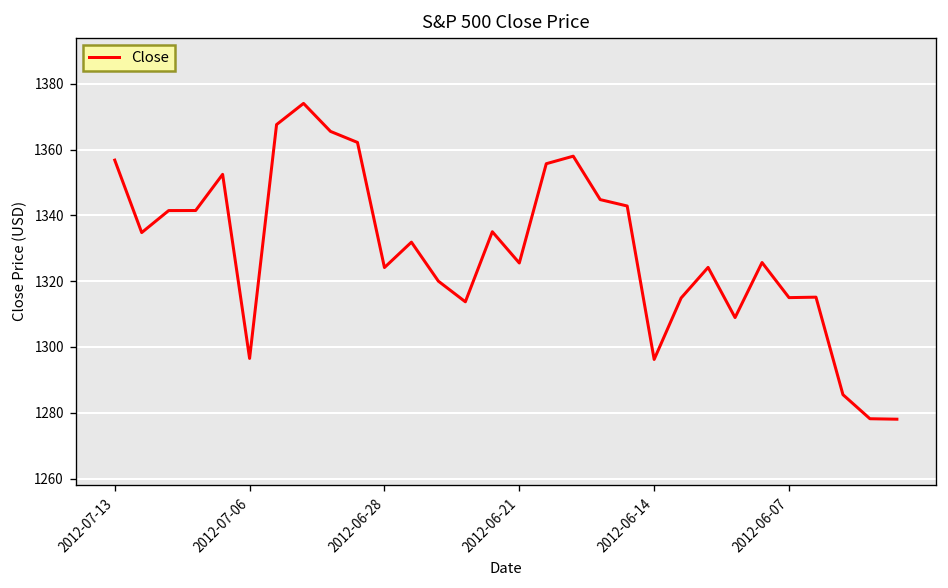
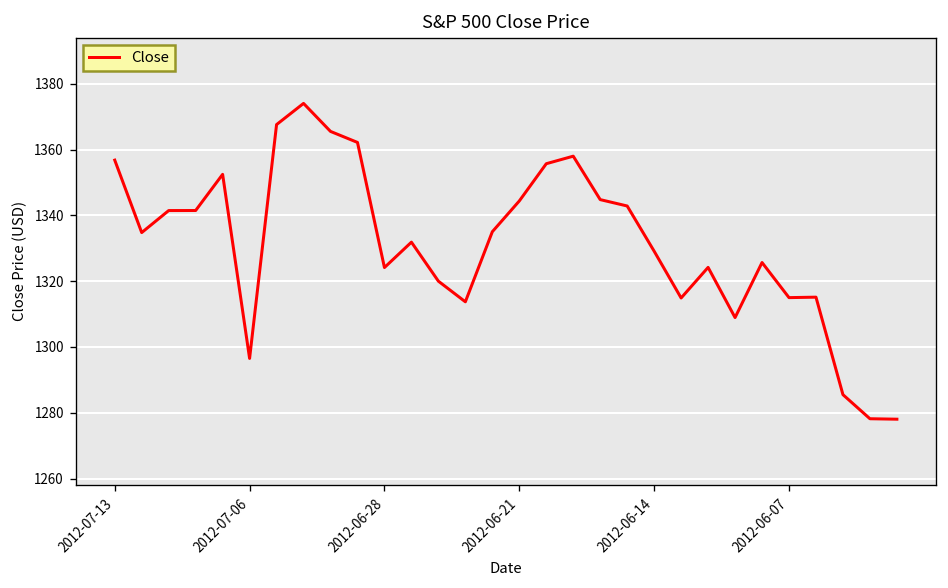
  {
    "2012-07-13": 1357,
    "2012-07-06": 1297,
    "2012-06-28": 1324,
-   "2012-06-21": 1326,
-   "2012-06-14": 1296,
+   "2012-06-21": 1344,
+   "2012-06-14": 1329,
    "2012-06-07": 1315
  }
